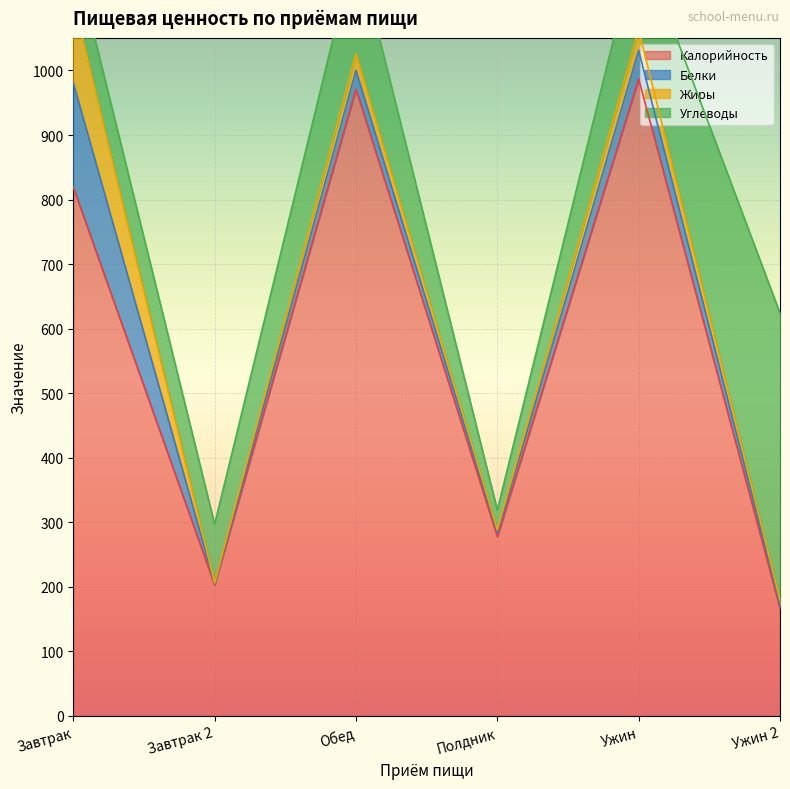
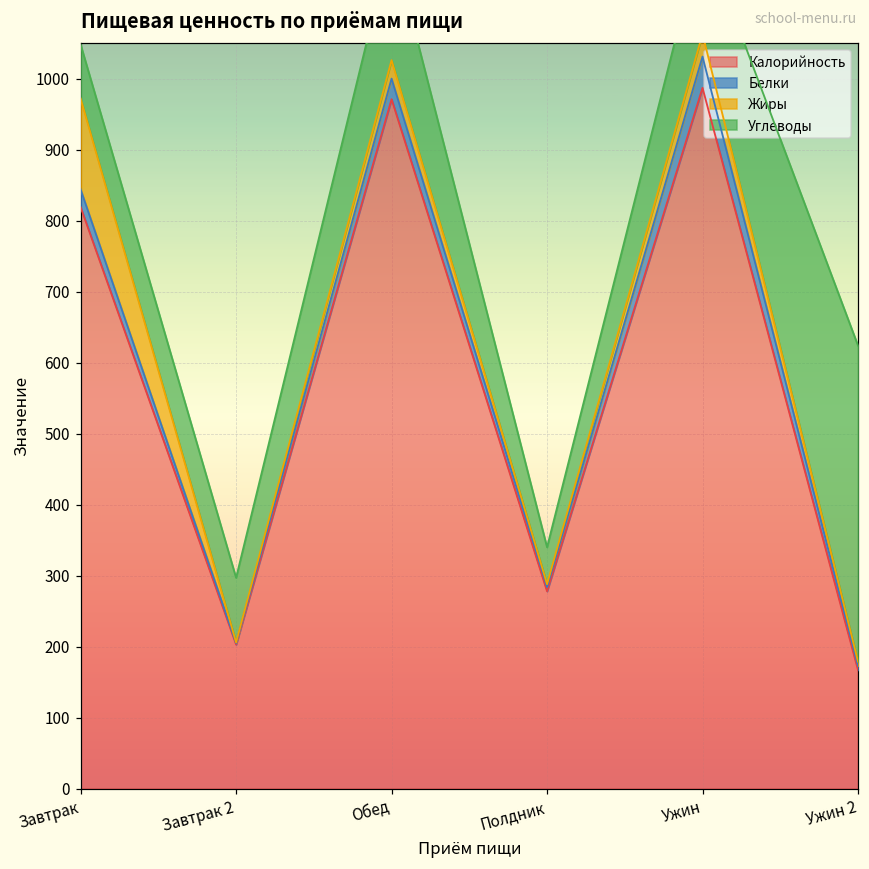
  {
    "Калорийность": {
      "Завтрак": 820,
      "Обед": 970,
      "Полдник": 280,
      "Ужин": 990,
      "Ужин 2": 170
    },
    "Белки": {
-     "Завтрак": 160,
+     "Завтрак": 30,
      "Обед": 30,
      "Полдник": 10,
      "Ужин": 40,
      "Ужин 2": 10
    },
    "Жиры": {
      "Обед": 30,
      "Полдник": 0,
      "Ужин 2": 10
    },
    "Углеводы": {
      "Завтрак 2": 90,
-     "Полдник": 30,
+     "Полдник": 50,
      "Ужин 2": 450
    }
  }
